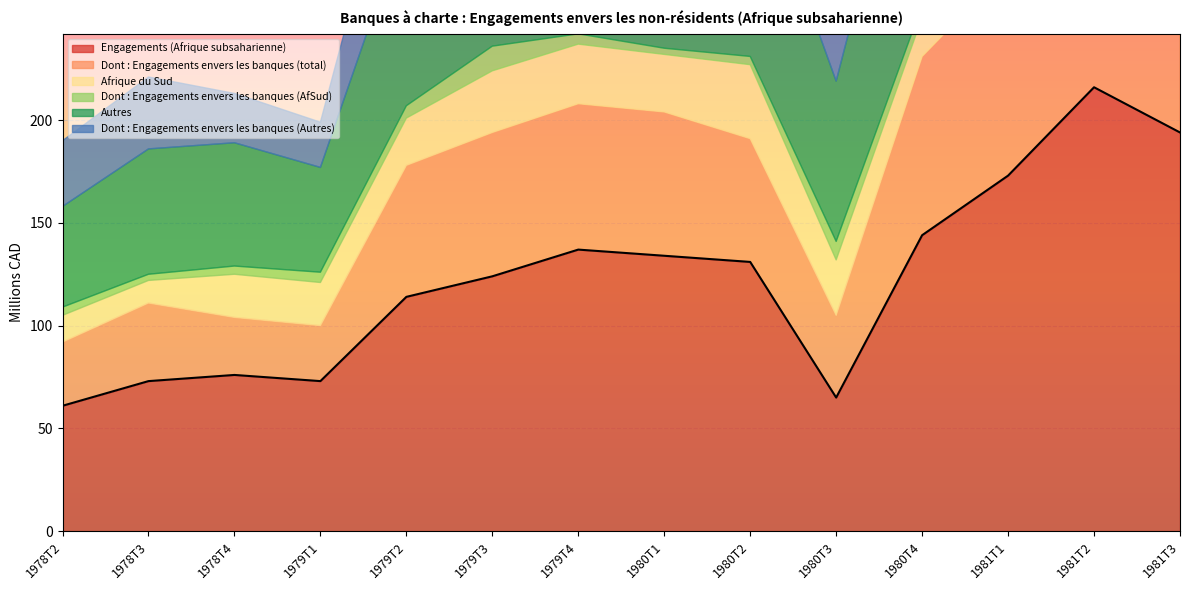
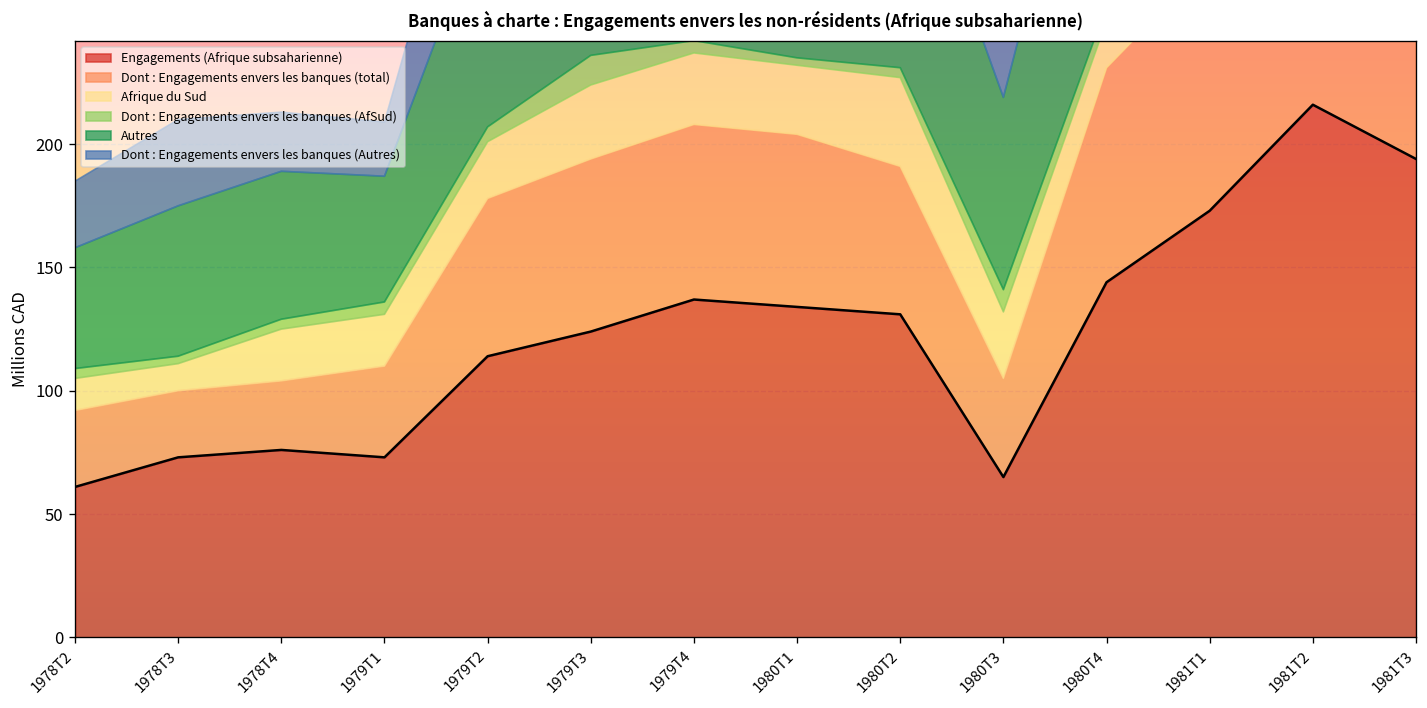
  {
    "Engagements (Afrique subsaharienne)": {
      "1978T2": 61,
      "1978T3": 73,
      "1978T4": 76,
      "1979T1": 73,
      "1979T2": 114,
      "1979T3": 124,
      "1979T4": 137,
      "1980T1": 134,
      "1980T2": 131,
      "1980T3": 65,
      "1980T4": 144,
      "1981T1": 173,
      "1981T2": 216,
      "1981T3": 194
    },
    "Dont : Engagements envers les banques (total)": {
      "1978T2": 31,
-     "1978T3": 38,
+     "1978T3": 27,
      "1978T4": 28,
-     "1979T1": 27,
+     "1979T1": 37,
      "1979T2": 64,
      "1979T3": 70,
      "1979T4": 71,
      "1980T1": 70,
      "1980T2": 60,
      "1980T3": 40,
      "1980T4": 87
    },
    "Afrique du Sud": {
      "1978T2": 13,
      "1978T3": 11,
      "1978T4": 21,
      "1979T1": 21,
      "1979T2": 23,
      "1979T3": 30,
      "1979T4": 29,
      "1980T1": 28,
      "1980T2": 36,
      "1980T3": 27
    },
    "Dont : Engagements envers les banques (AfSud)": {
      "1978T2": 4,
      "1978T3": 3,
      "1978T4": 4,
      "1979T1": 5,
      "1979T2": 6,
      "1979T3": 12,
      "1979T4": 5,
      "1980T1": 3,
      "1980T2": 4,
      "1980T3": 9
    },
    "Autres": {
      "1978T2": 49,
      "1978T3": 61,
      "1978T4": 60,
      "1979T1": 51,
      "1980T3": 78
    },
    "Dont : Engagements envers les banques (Autres)": {
-     "1978T2": 32
+     "1978T2": 27
    }
  }
